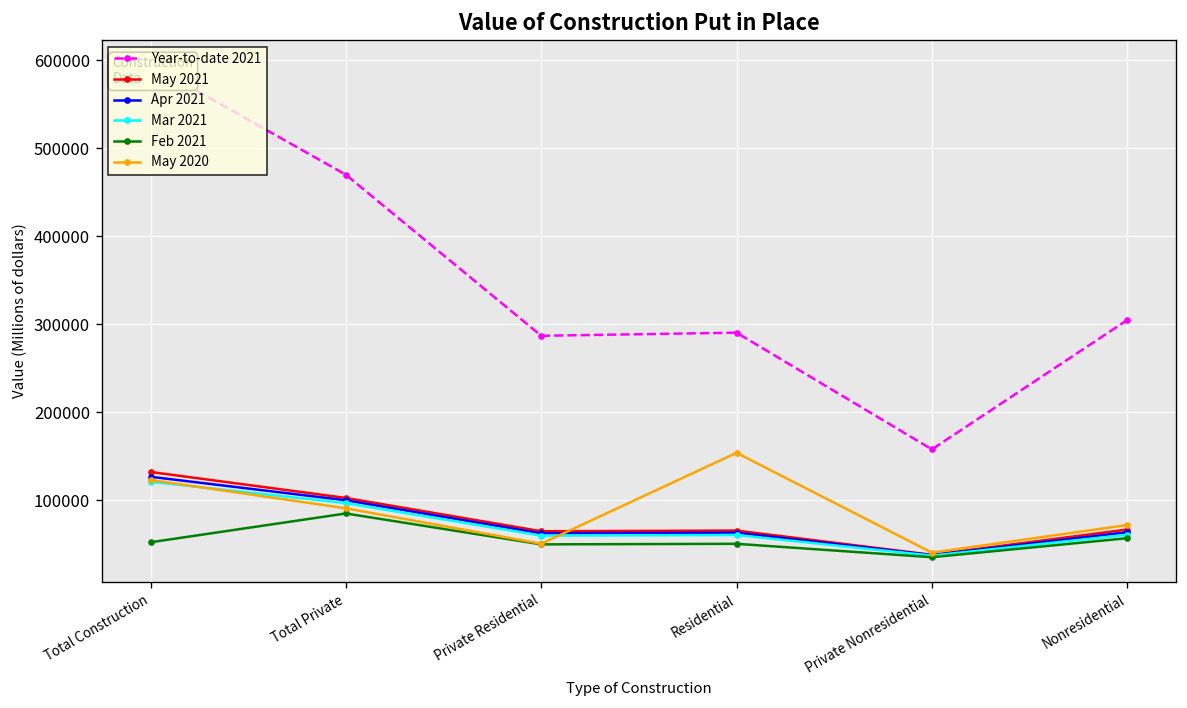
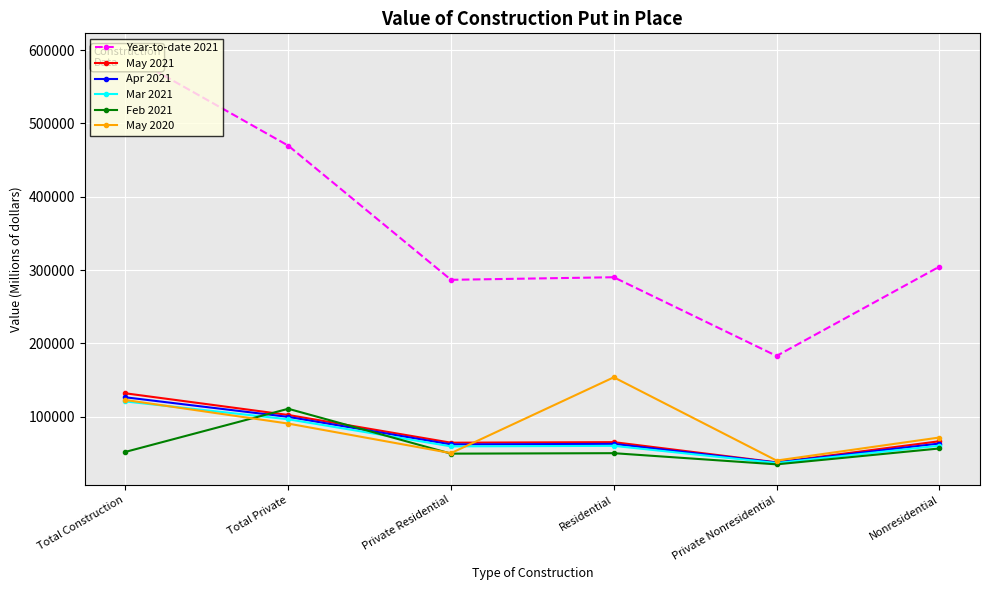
  {
    "Year-to-date 2021": {
      "Total Private": 470000,
      "Private Residential": 290000,
      "Residential": 290000,
-     "Private Nonresidential": 160000,
+     "Private Nonresidential": 180000,
      "Nonresidential": 300000
    },
    "May 2021": {
      "Total Construction": 130000
    },
    "Apr 2021": {
      "Total Construction": 130000
    },
    "Feb 2021": {
      "Total Construction": 50000,
-     "Total Private": 80000,
+     "Total Private": 110000,
      "Residential": 50000,
      "Nonresidential": 60000
    },
    "May 2020": {
      "Total Private": 90000,
      "Residential": 150000,
      "Nonresidential": 70000
    }
  }
